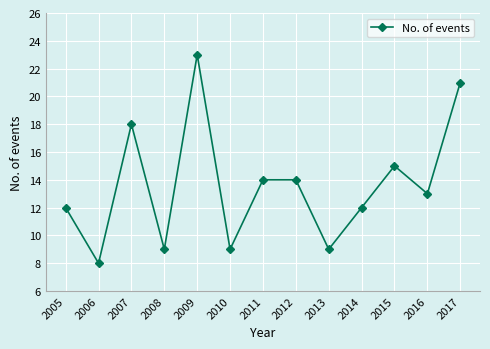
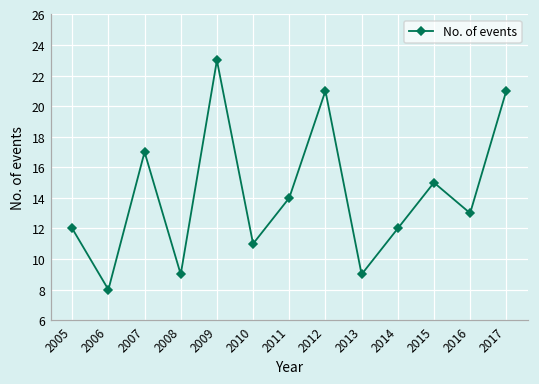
  {
    "2005": 12,
    "2006": 8,
-   "2007": 18,
+   "2007": 17,
    "2008": 9,
    "2009": 23,
-   "2010": 9,
+   "2010": 11,
    "2011": 14,
-   "2012": 14,
+   "2012": 21,
    "2013": 9,
    "2014": 12,
    "2015": 15,
    "2016": 13,
    "2017": 21
  }
